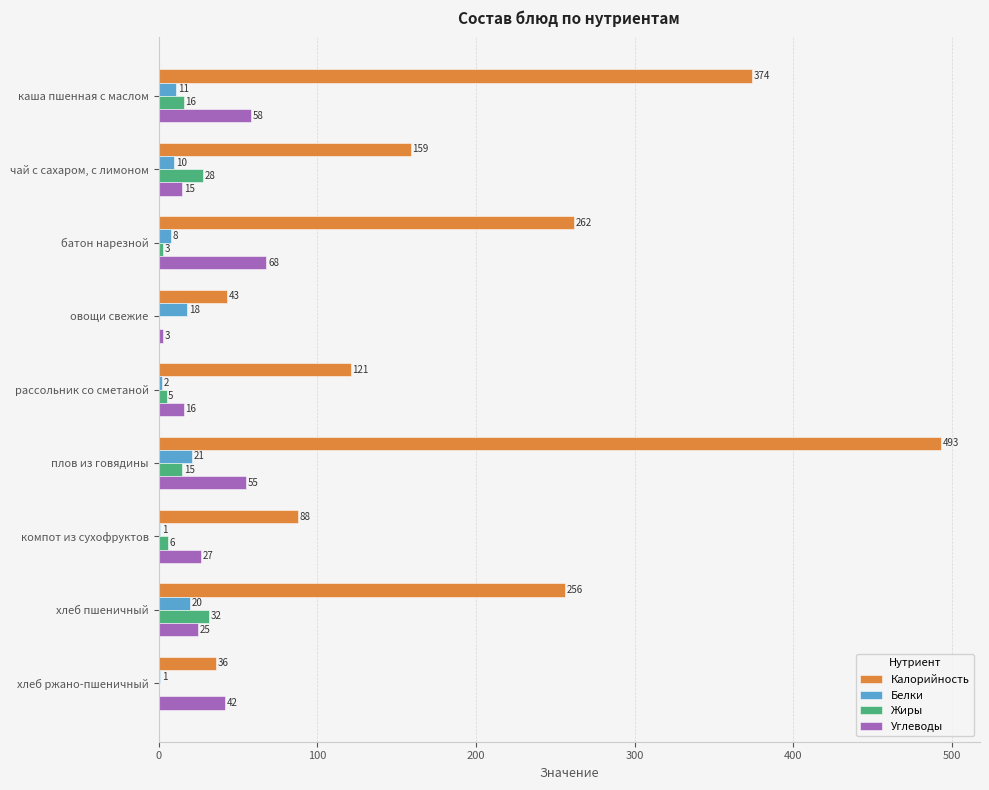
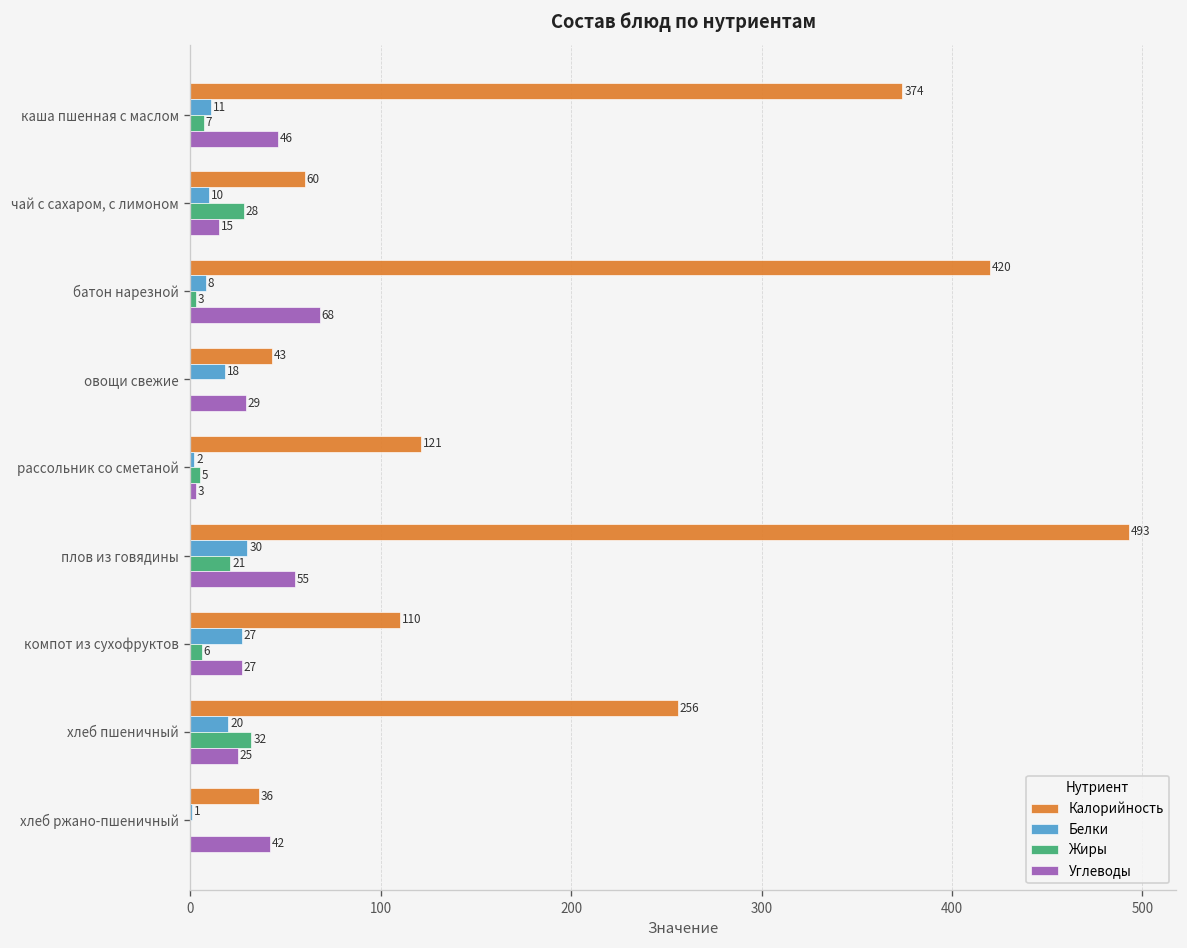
  {
    "Калорийность": {
      "каша пшенная с маслом": 374,
-     "чай с сахаром, с лимоном": 159,
-     "батон нарезной": 262,
+     "чай с сахаром, с лимоном": 60,
+     "батон нарезной": 420,
      "овощи свежие": 43,
      "рассольник со сметаной": 121,
      "плов из говядины": 493,
-     "компот из сухофруктов": 88,
+     "компот из сухофруктов": 110,
      "хлеб пшеничный": 256,
      "хлеб ржано-пшеничный": 36
    },
    "Белки": {
      "каша пшенная с маслом": 11,
      "чай с сахаром, с лимоном": 10,
      "батон нарезной": 8,
      "овощи свежие": 18,
      "рассольник со сметаной": 2,
-     "плов из говядины": 21,
-     "компот из сухофруктов": 1,
+     "плов из говядины": 30,
+     "компот из сухофруктов": 27,
      "хлеб пшеничный": 20,
      "хлеб ржано-пшеничный": 1
    },
    "Жиры": {
-     "каша пшенная с маслом": 16,
+     "каша пшенная с маслом": 7,
      "чай с сахаром, с лимоном": 28,
      "батон нарезной": 3,
      "рассольник со сметаной": 5,
-     "плов из говядины": 15,
+     "плов из говядины": 21,
      "компот из сухофруктов": 6,
      "хлеб пшеничный": 32
    },
    "Углеводы": {
-     "каша пшенная с маслом": 58,
+     "каша пшенная с маслом": 46,
      "чай с сахаром, с лимоном": 15,
      "батон нарезной": 68,
-     "овощи свежие": 3,
-     "рассольник со сметаной": 16,
+     "овощи свежие": 29,
+     "рассольник со сметаной": 3,
      "плов из говядины": 55,
      "компот из сухофруктов": 27,
      "хлеб пшеничный": 25,
      "хлеб ржано-пшеничный": 42
    }
  }
